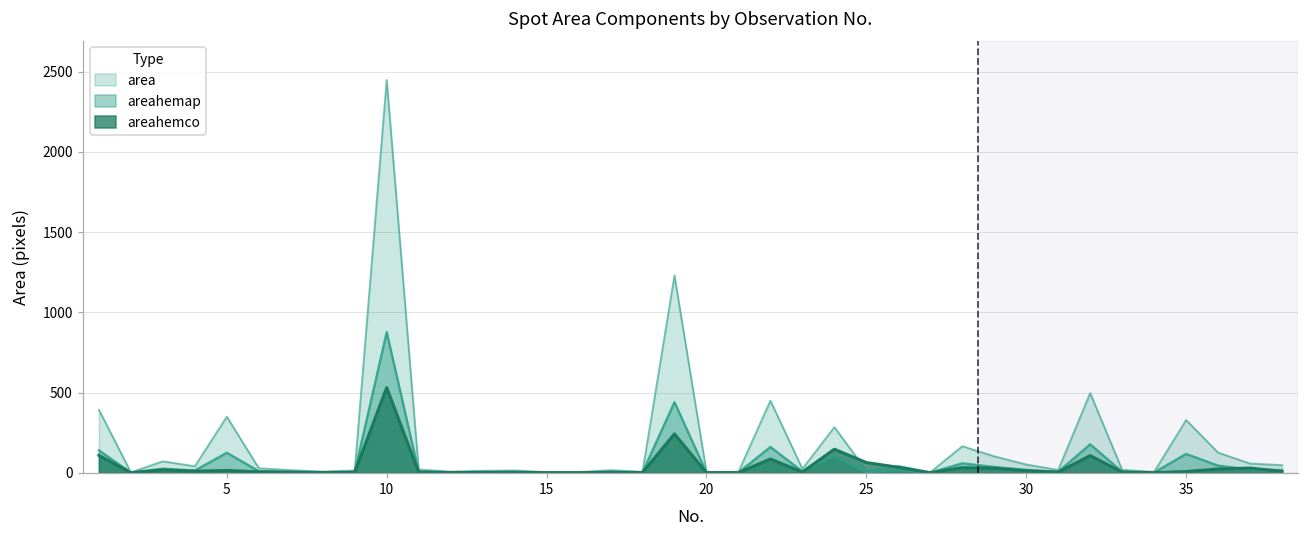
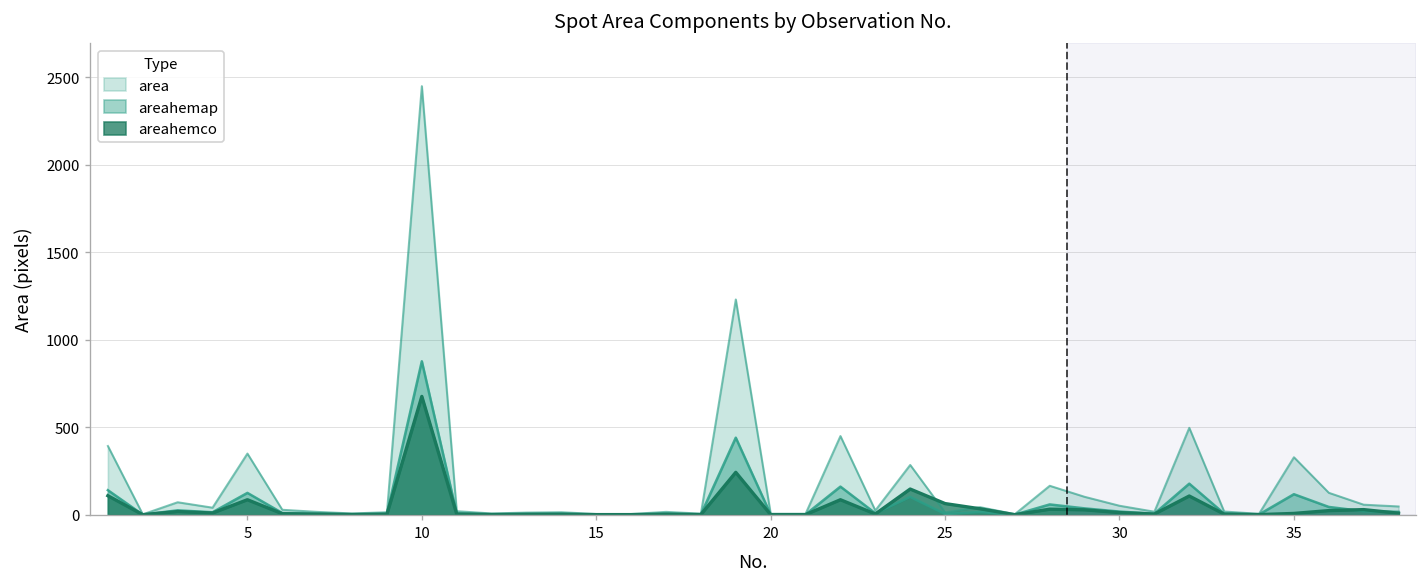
  {
    "areahemco": {
-     "5": 10,
-     "10": 530,
+     "5": 90,
+     "10": 680,
      "25": 60,
      "35": 10
    }
  }
